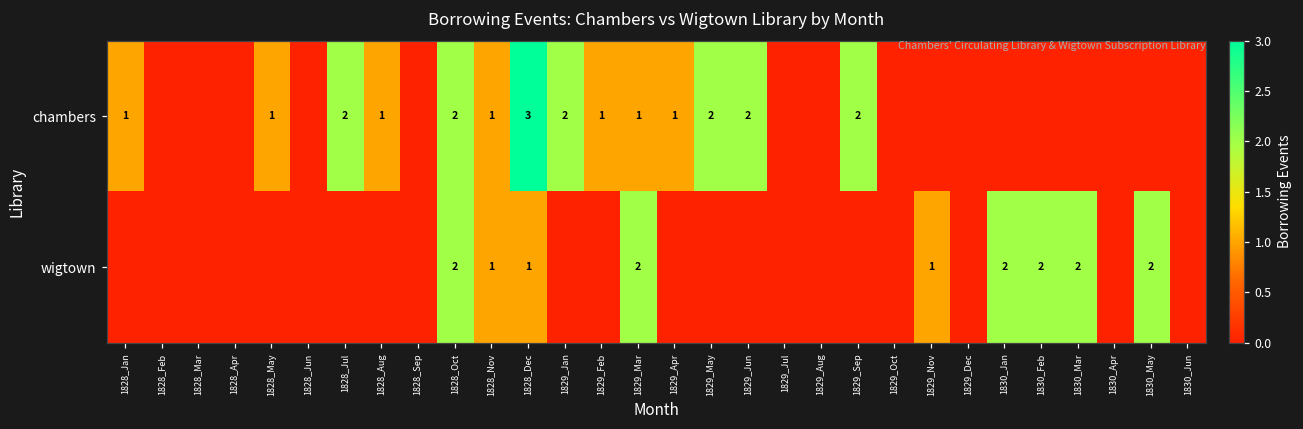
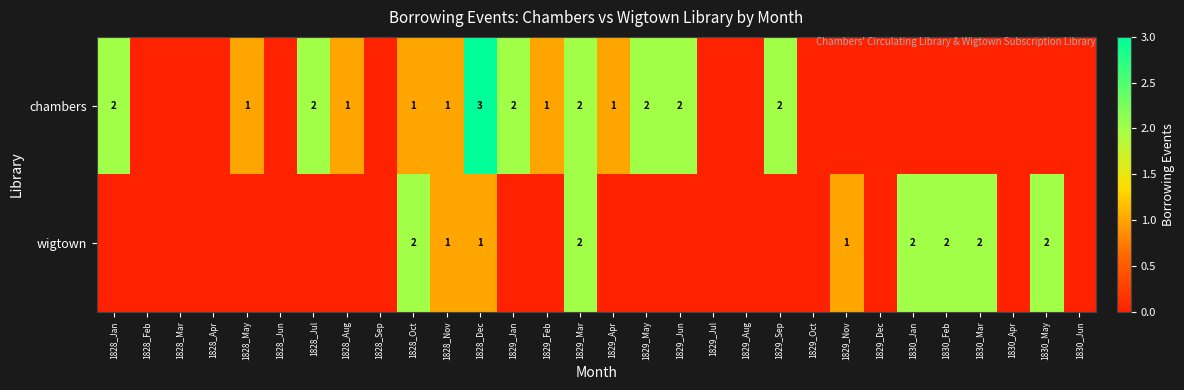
  {
    "chambers": {
-     "1828_Jan": 1,
+     "1828_Jan": 2,
      "1828_May": 1,
      "1828_Jul": 2,
      "1828_Aug": 1,
-     "1828_Oct": 2,
+     "1828_Oct": 1,
      "1828_Nov": 1,
      "1828_Dec": 3,
      "1829_Jan": 2,
      "1829_Feb": 1,
-     "1829_Mar": 1,
+     "1829_Mar": 2,
      "1829_Apr": 1,
      "1829_May": 2,
      "1829_Jun": 2,
      "1829_Sep": 2
    },
    "wigtown": {
      "1828_Oct": 2,
      "1828_Nov": 1,
      "1828_Dec": 1,
      "1829_Mar": 2,
      "1829_Nov": 1,
      "1830_Jan": 2,
      "1830_Feb": 2,
      "1830_Mar": 2,
      "1830_May": 2
    }
  }
